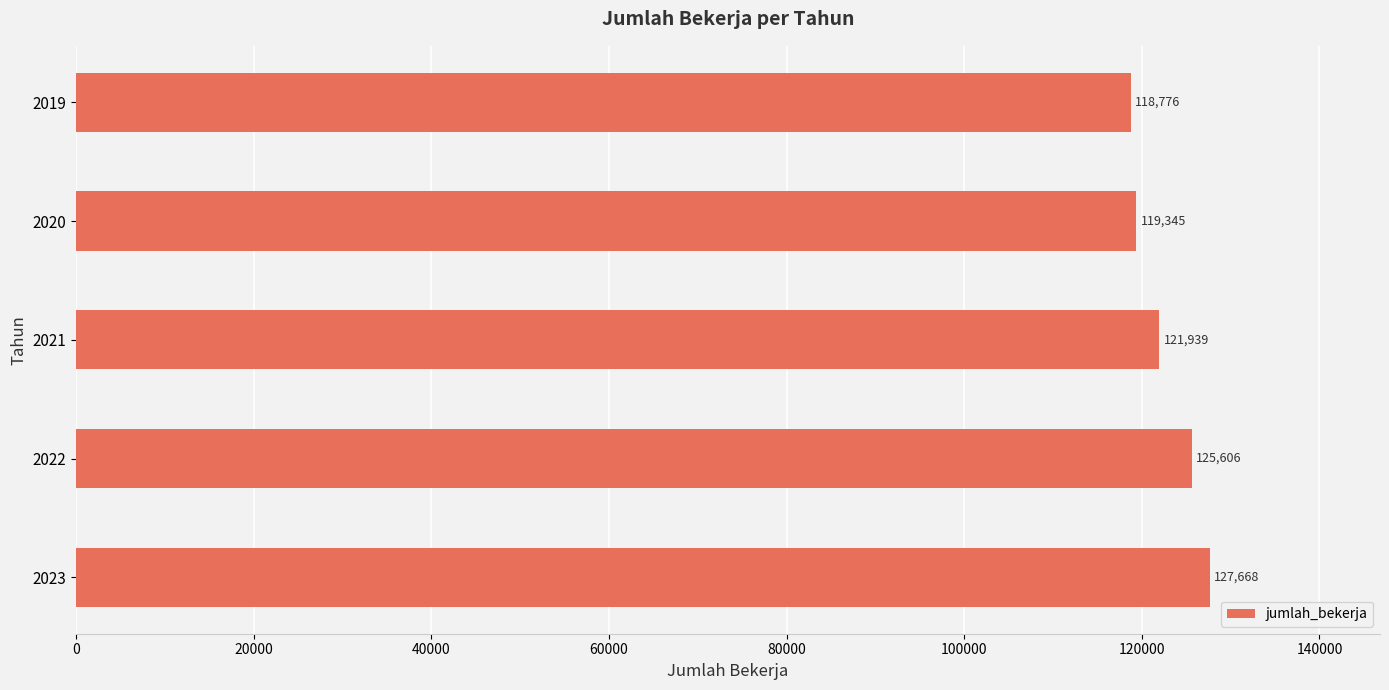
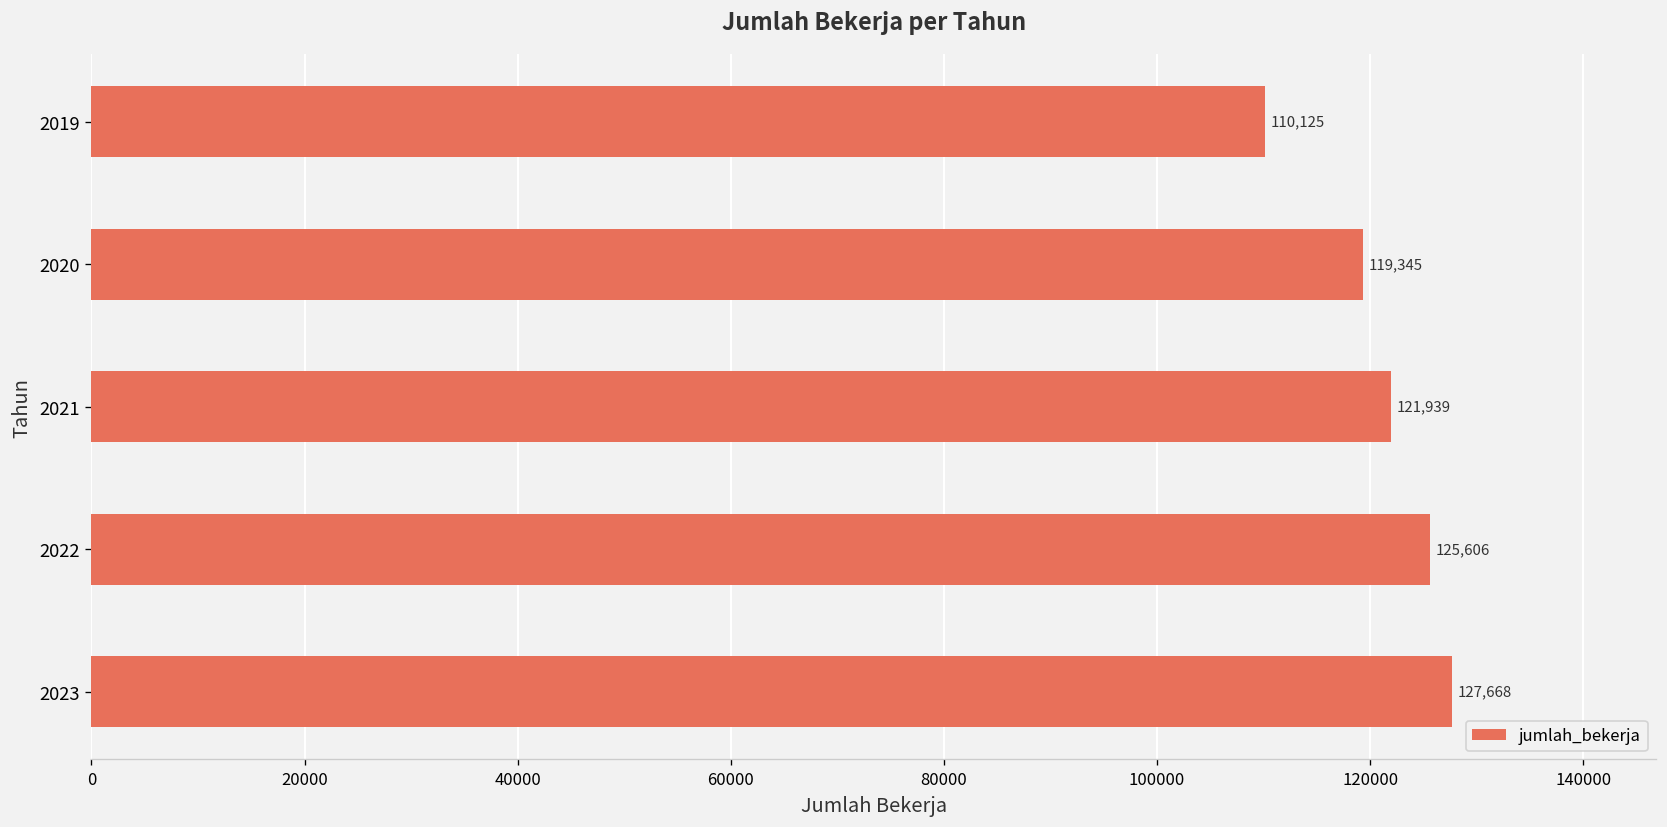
  {
-   "2019": "118,776",
+   "2019": "110,125",
    "2020": "119,345",
    "2021": "121,939",
    "2022": "125,606",
    "2023": "127,668"
  }
